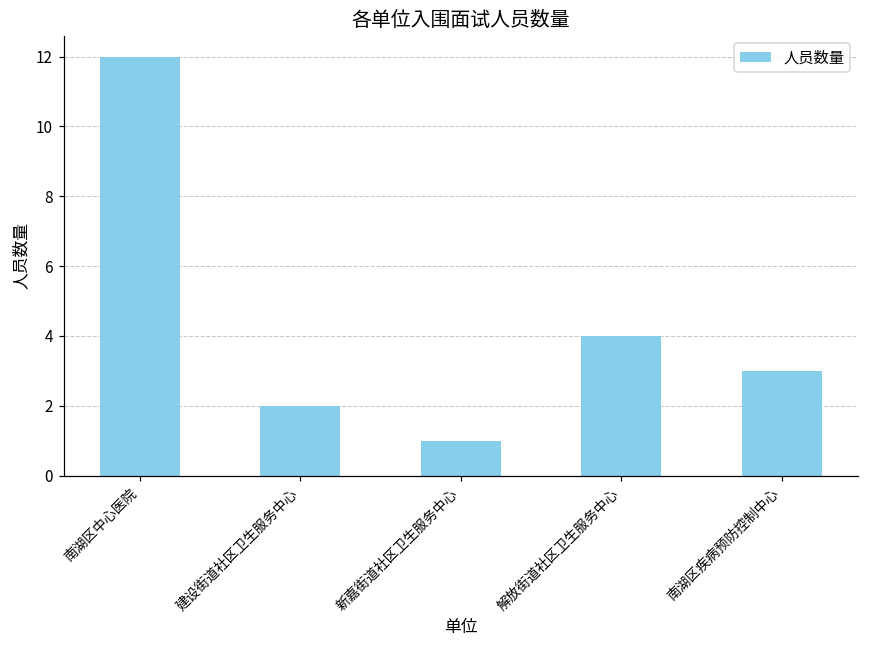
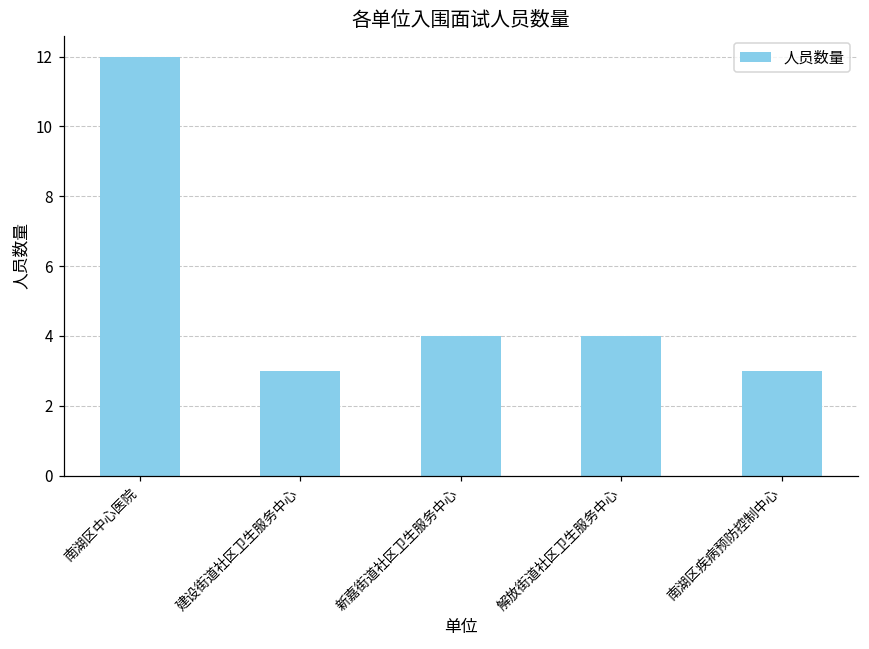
  {
    "南湖区中心医院": 12,
-   "建设街道社区卫生服务中心": 2,
-   "新嘉街道社区卫生服务中心": 1,
+   "建设街道社区卫生服务中心": 3,
+   "新嘉街道社区卫生服务中心": 4,
    "解放街道社区卫生服务中心": 4,
    "南湖区疾病预防控制中心": 3
  }
